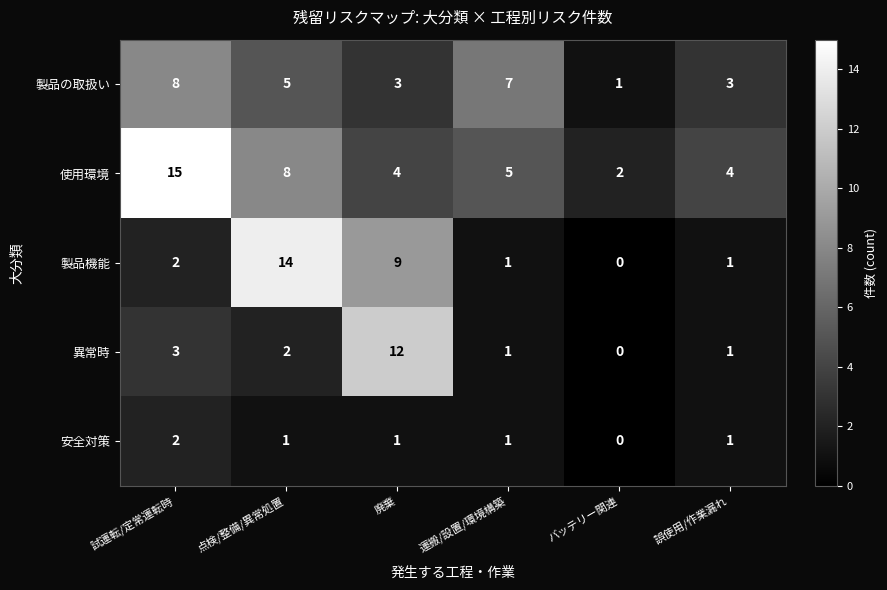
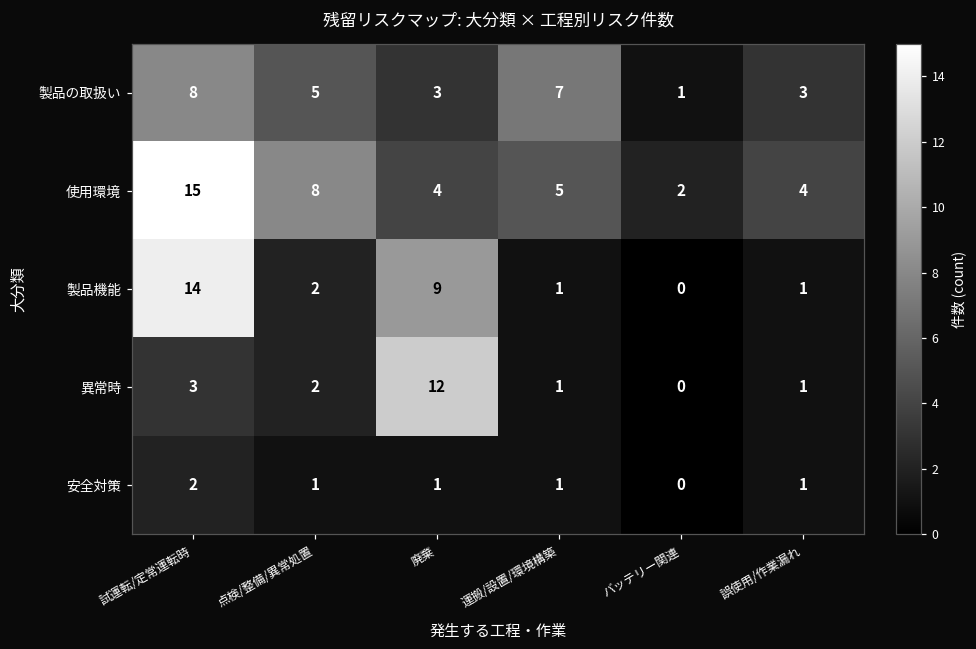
  {
    "製品の取扱い": {
      "試運転/定常運転時": 8,
      "点検/整備/異常処置": 5,
      "廃棄": 3,
      "運搬/設置/環境構築": 7,
      "バッテリー関連": 1,
      "誤使用/作業漏れ": 3
    },
    "使用環境": {
      "試運転/定常運転時": 15,
      "点検/整備/異常処置": 8,
      "廃棄": 4,
      "運搬/設置/環境構築": 5,
      "バッテリー関連": 2,
      "誤使用/作業漏れ": 4
    },
    "製品機能": {
-     "試運転/定常運転時": 2,
-     "点検/整備/異常処置": 14,
+     "試運転/定常運転時": 14,
+     "点検/整備/異常処置": 2,
      "廃棄": 9,
      "運搬/設置/環境構築": 1,
      "バッテリー関連": 0,
      "誤使用/作業漏れ": 1
    },
    "異常時": {
      "試運転/定常運転時": 3,
      "点検/整備/異常処置": 2,
      "廃棄": 12,
      "運搬/設置/環境構築": 1,
      "バッテリー関連": 0,
      "誤使用/作業漏れ": 1
    },
    "安全対策": {
      "試運転/定常運転時": 2,
      "点検/整備/異常処置": 1,
      "廃棄": 1,
      "運搬/設置/環境構築": 1,
      "バッテリー関連": 0,
      "誤使用/作業漏れ": 1
    }
  }
